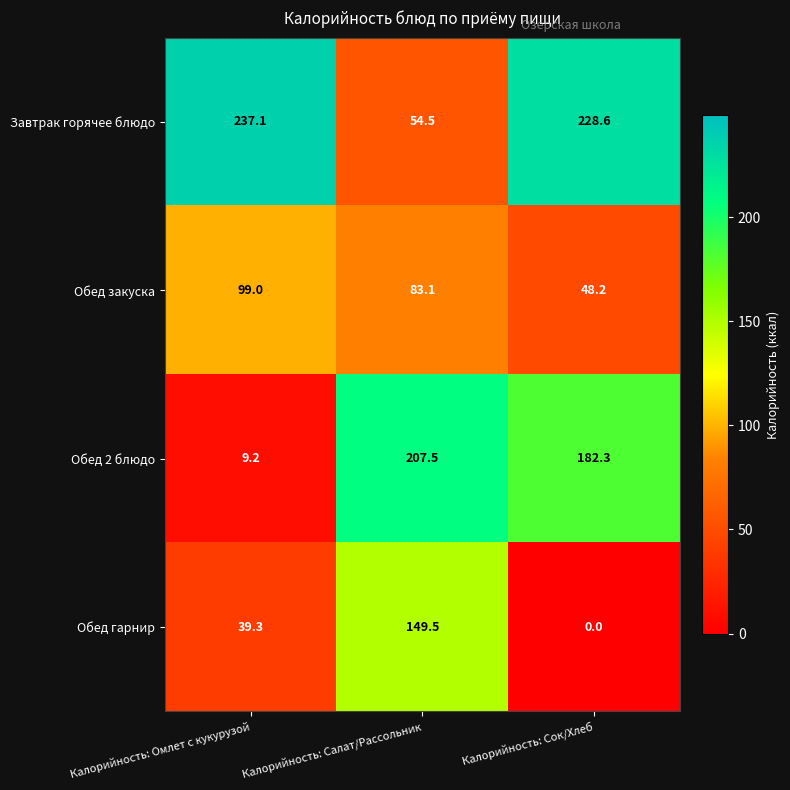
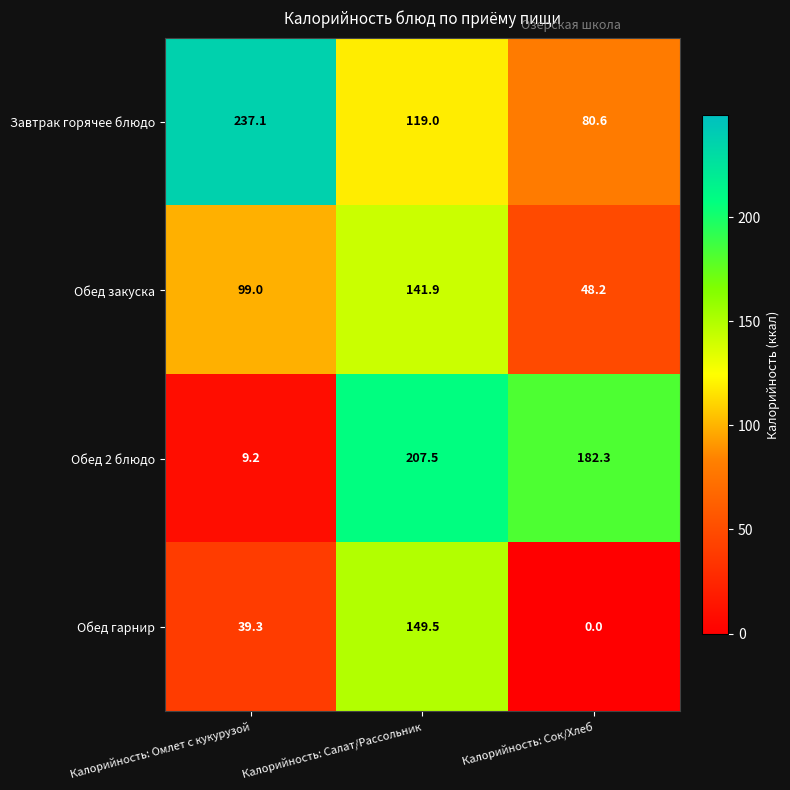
  {
    "Завтрак горячее блюдо": {
      "Калорийность: Омлет с кукурузой": 237.1,
-     "Калорийность: Салат/Рассольник": 54.5,
-     "Калорийность: Сок/Хлеб": 228.6
+     "Калорийность: Салат/Рассольник": 119.0,
+     "Калорийность: Сок/Хлеб": 80.6
    },
    "Обед закуска": {
      "Калорийность: Омлет с кукурузой": 99.0,
-     "Калорийность: Салат/Рассольник": 83.1,
+     "Калорийность: Салат/Рассольник": 141.9,
      "Калорийность: Сок/Хлеб": 48.2
    },
    "Обед 2 блюдо": {
      "Калорийность: Омлет с кукурузой": 9.2,
      "Калорийность: Салат/Рассольник": 207.5,
      "Калорийность: Сок/Хлеб": 182.3
    },
    "Обед гарнир": {
      "Калорийность: Омлет с кукурузой": 39.3,
      "Калорийность: Салат/Рассольник": 149.5,
      "Калорийность: Сок/Хлеб": 0.0
    }
  }
